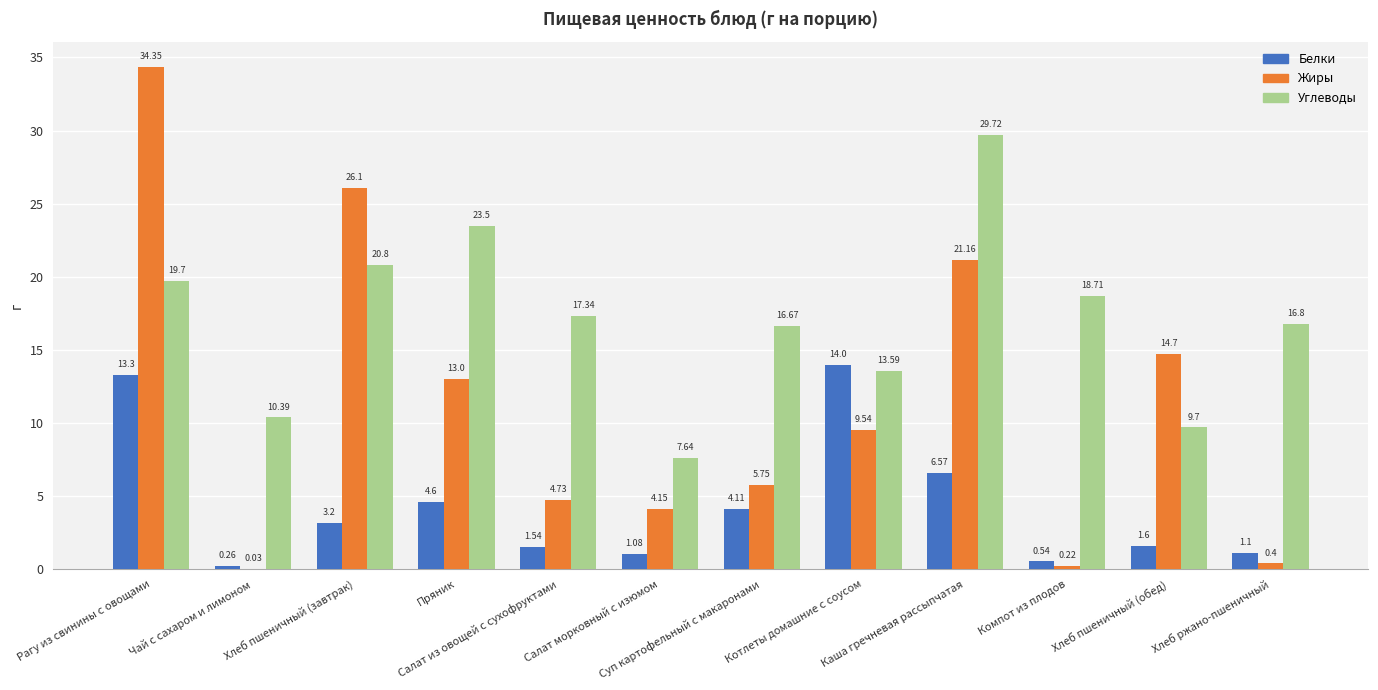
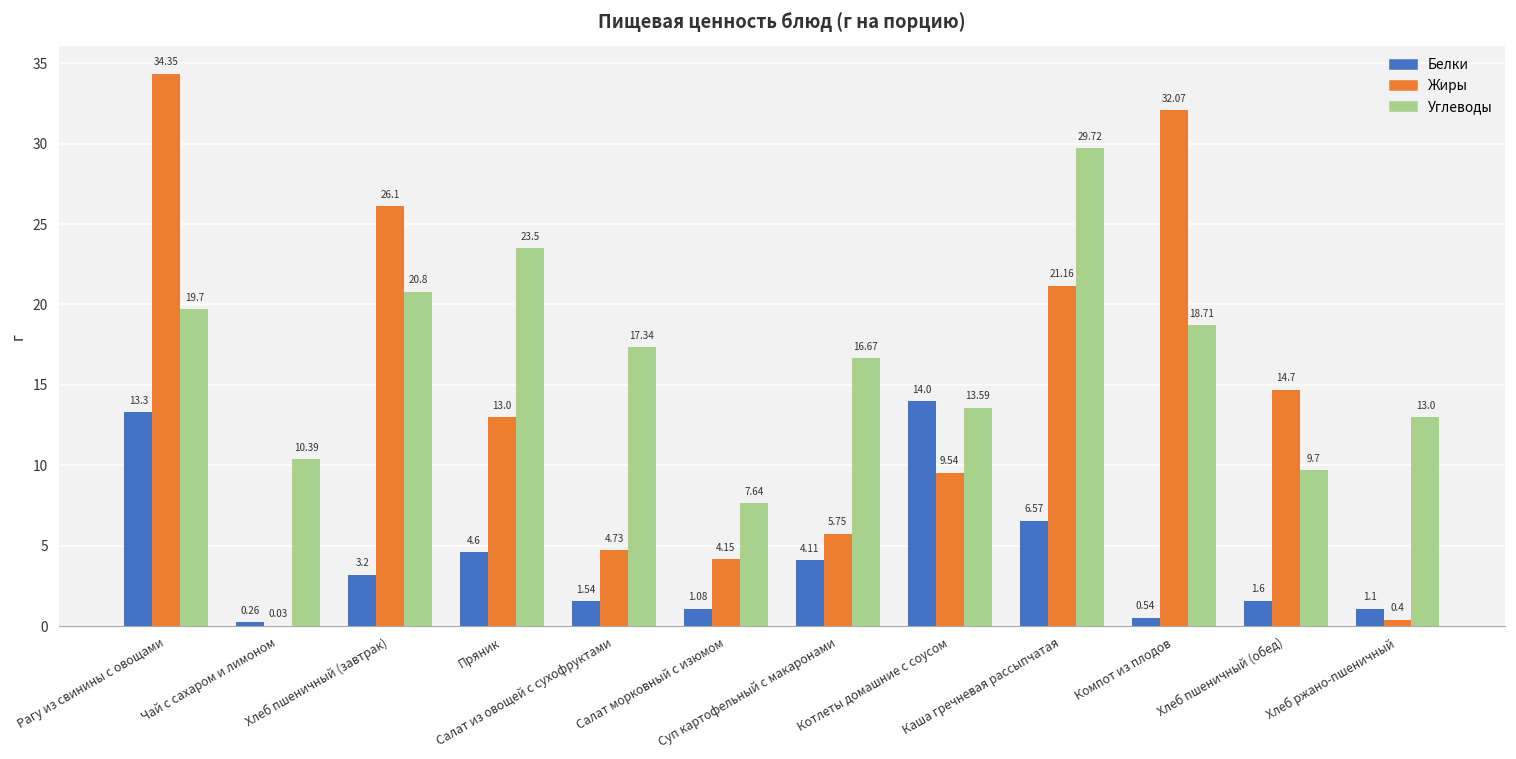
  {
    "Белки": {
      "Рагу из свинины с овощами": 13.3,
      "Чай с сахаром и лимоном": 0.26,
      "Хлеб пшеничный (завтрак)": 3.2,
      "Пряник": 4.6,
      "Салат из овощей с сухофруктами": 1.54,
      "Салат морковный с изюмом": 1.08,
      "Суп картофельный с макаронами": 4.11,
      "Котлеты домашние с соусом": 14.0,
      "Каша гречневая рассыпчатая": 6.57,
      "Компот из плодов": 0.54,
      "Хлеб пшеничный (обед)": 1.6,
      "Хлеб ржано-пшеничный": 1.1
    },
    "Жиры": {
      "Рагу из свинины с овощами": 34.35,
      "Чай с сахаром и лимоном": 0.03,
      "Хлеб пшеничный (завтрак)": 26.1,
      "Пряник": 13.0,
      "Салат из овощей с сухофруктами": 4.73,
      "Салат морковный с изюмом": 4.15,
      "Суп картофельный с макаронами": 5.75,
      "Котлеты домашние с соусом": 9.54,
      "Каша гречневая рассыпчатая": 21.16,
-     "Компот из плодов": 0.22,
+     "Компот из плодов": 32.07,
      "Хлеб пшеничный (обед)": 14.7,
      "Хлеб ржано-пшеничный": 0.4
    },
    "Углеводы": {
      "Рагу из свинины с овощами": 19.7,
      "Чай с сахаром и лимоном": 10.39,
      "Хлеб пшеничный (завтрак)": 20.8,
      "Пряник": 23.5,
      "Салат из овощей с сухофруктами": 17.34,
      "Салат морковный с изюмом": 7.64,
      "Суп картофельный с макаронами": 16.67,
      "Котлеты домашние с соусом": 13.59,
      "Каша гречневая рассыпчатая": 29.72,
      "Компот из плодов": 18.71,
      "Хлеб пшеничный (обед)": 9.7,
-     "Хлеб ржано-пшеничный": 16.8
+     "Хлеб ржано-пшеничный": 13.0
    }
  }
